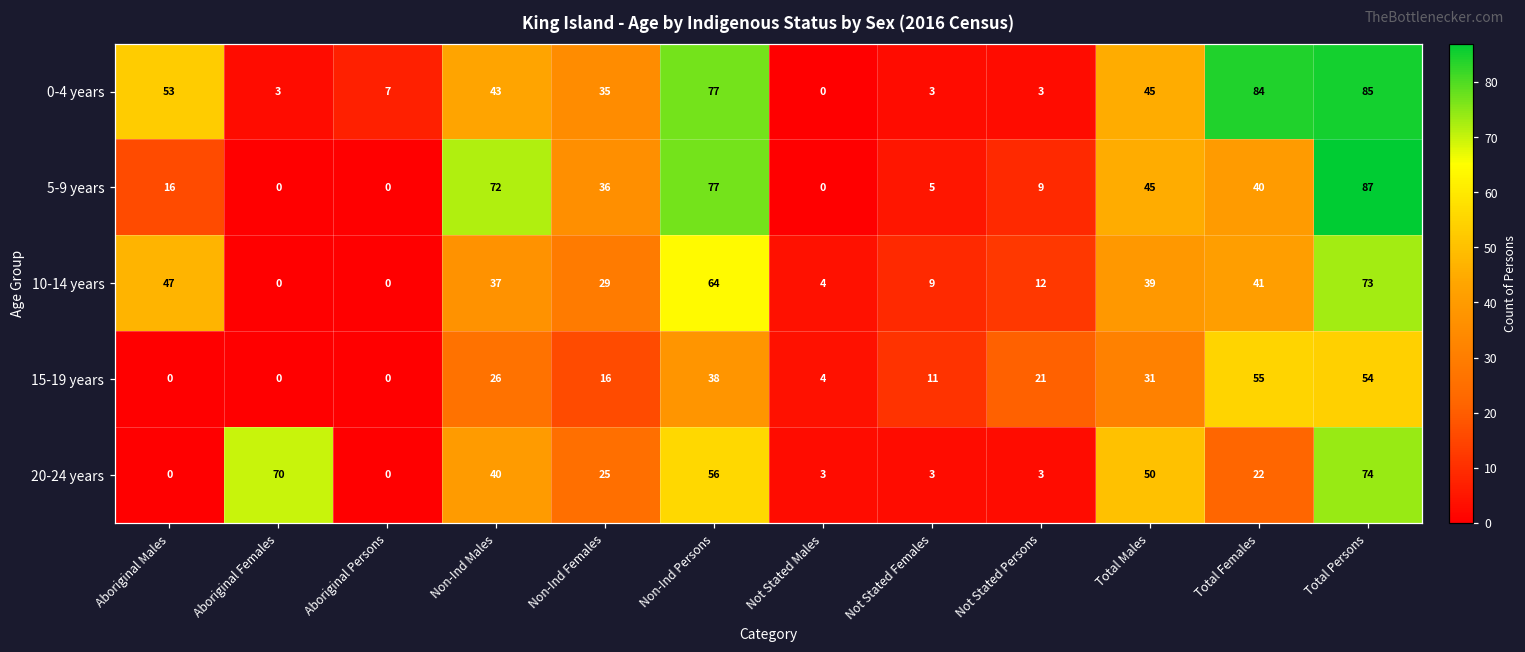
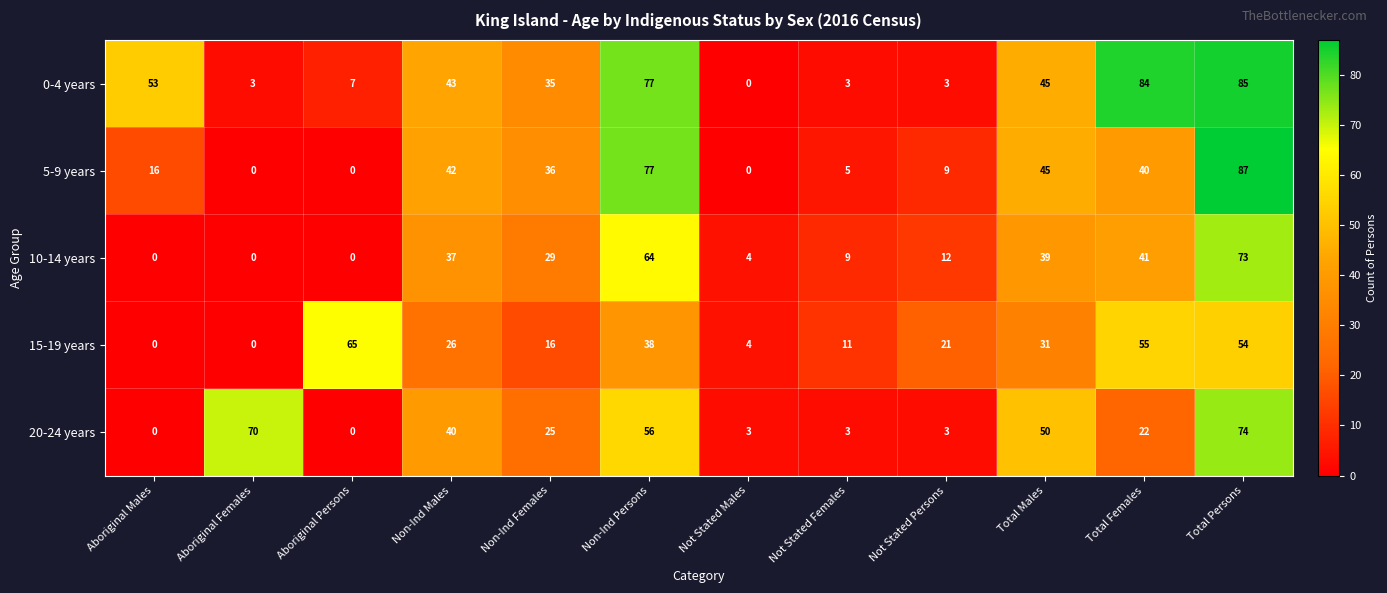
  {
    "0-4 years": {
      "Aboriginal Males": 53,
      "Aboriginal Females": 3,
      "Aboriginal Persons": 7,
      "Non-Ind Males": 43,
      "Non-Ind Females": 35,
      "Non-Ind Persons": 77,
      "Not Stated Males": 0,
      "Not Stated Females": 3,
      "Not Stated Persons": 3,
      "Total Males": 45,
      "Total Females": 84,
      "Total Persons": 85
    },
    "5-9 years": {
      "Aboriginal Males": 16,
      "Aboriginal Females": 0,
      "Aboriginal Persons": 0,
-     "Non-Ind Males": 72,
+     "Non-Ind Males": 42,
      "Non-Ind Females": 36,
      "Non-Ind Persons": 77,
      "Not Stated Males": 0,
      "Not Stated Females": 5,
      "Not Stated Persons": 9,
      "Total Males": 45,
      "Total Females": 40,
      "Total Persons": 87
    },
    "10-14 years": {
-     "Aboriginal Males": 47,
+     "Aboriginal Males": 0,
      "Aboriginal Females": 0,
      "Aboriginal Persons": 0,
      "Non-Ind Males": 37,
      "Non-Ind Females": 29,
      "Non-Ind Persons": 64,
      "Not Stated Males": 4,
      "Not Stated Females": 9,
      "Not Stated Persons": 12,
      "Total Males": 39,
      "Total Females": 41,
      "Total Persons": 73
    },
    "15-19 years": {
      "Aboriginal Males": 0,
      "Aboriginal Females": 0,
-     "Aboriginal Persons": 0,
+     "Aboriginal Persons": 65,
      "Non-Ind Males": 26,
      "Non-Ind Females": 16,
      "Non-Ind Persons": 38,
      "Not Stated Males": 4,
      "Not Stated Females": 11,
      "Not Stated Persons": 21,
      "Total Males": 31,
      "Total Females": 55,
      "Total Persons": 54
    },
    "20-24 years": {
      "Aboriginal Males": 0,
      "Aboriginal Females": 70,
      "Aboriginal Persons": 0,
      "Non-Ind Males": 40,
      "Non-Ind Females": 25,
      "Non-Ind Persons": 56,
      "Not Stated Males": 3,
      "Not Stated Females": 3,
      "Not Stated Persons": 3,
      "Total Males": 50,
      "Total Females": 22,
      "Total Persons": 74
    }
  }
